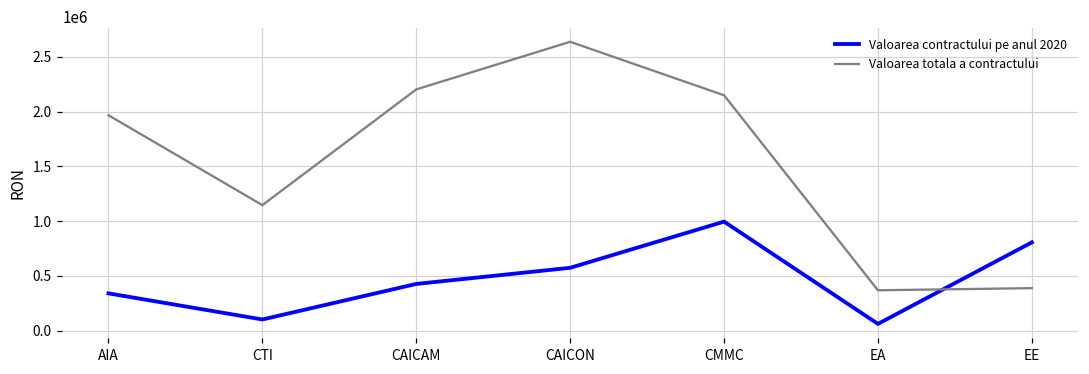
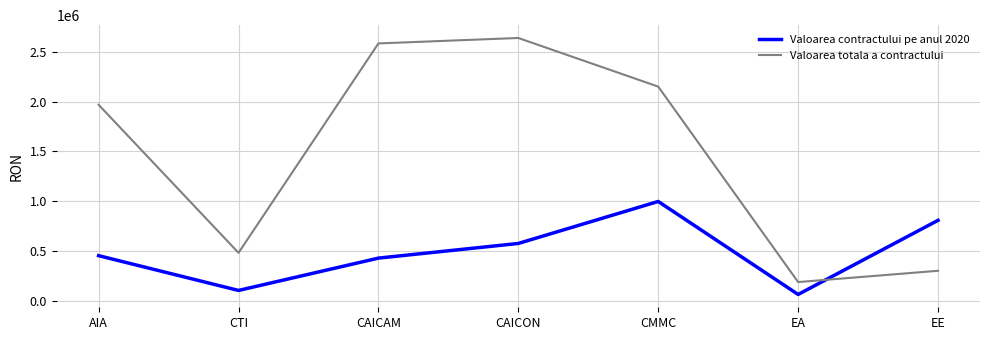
  {
    "Valoarea contractului pe anul 2020": {
-     "AIA": 300000,
+     "AIA": 500000,
      "CTI": 100000,
      "CAICAM": 400000,
      "CAICON": 600000,
      "CMMC": 1000000,
      "EA": 100000,
      "EE": 800000
    },
    "Valoarea totala a contractului": {
      "AIA": 2000000,
-     "CTI": 1100000,
-     "CAICAM": 2200000,
+     "CTI": 500000,
+     "CAICAM": 2600000,
      "CAICON": 2600000,
      "CMMC": 2200000,
-     "EA": 400000,
-     "EE": 400000
+     "EA": 200000,
+     "EE": 300000
    }
  }
